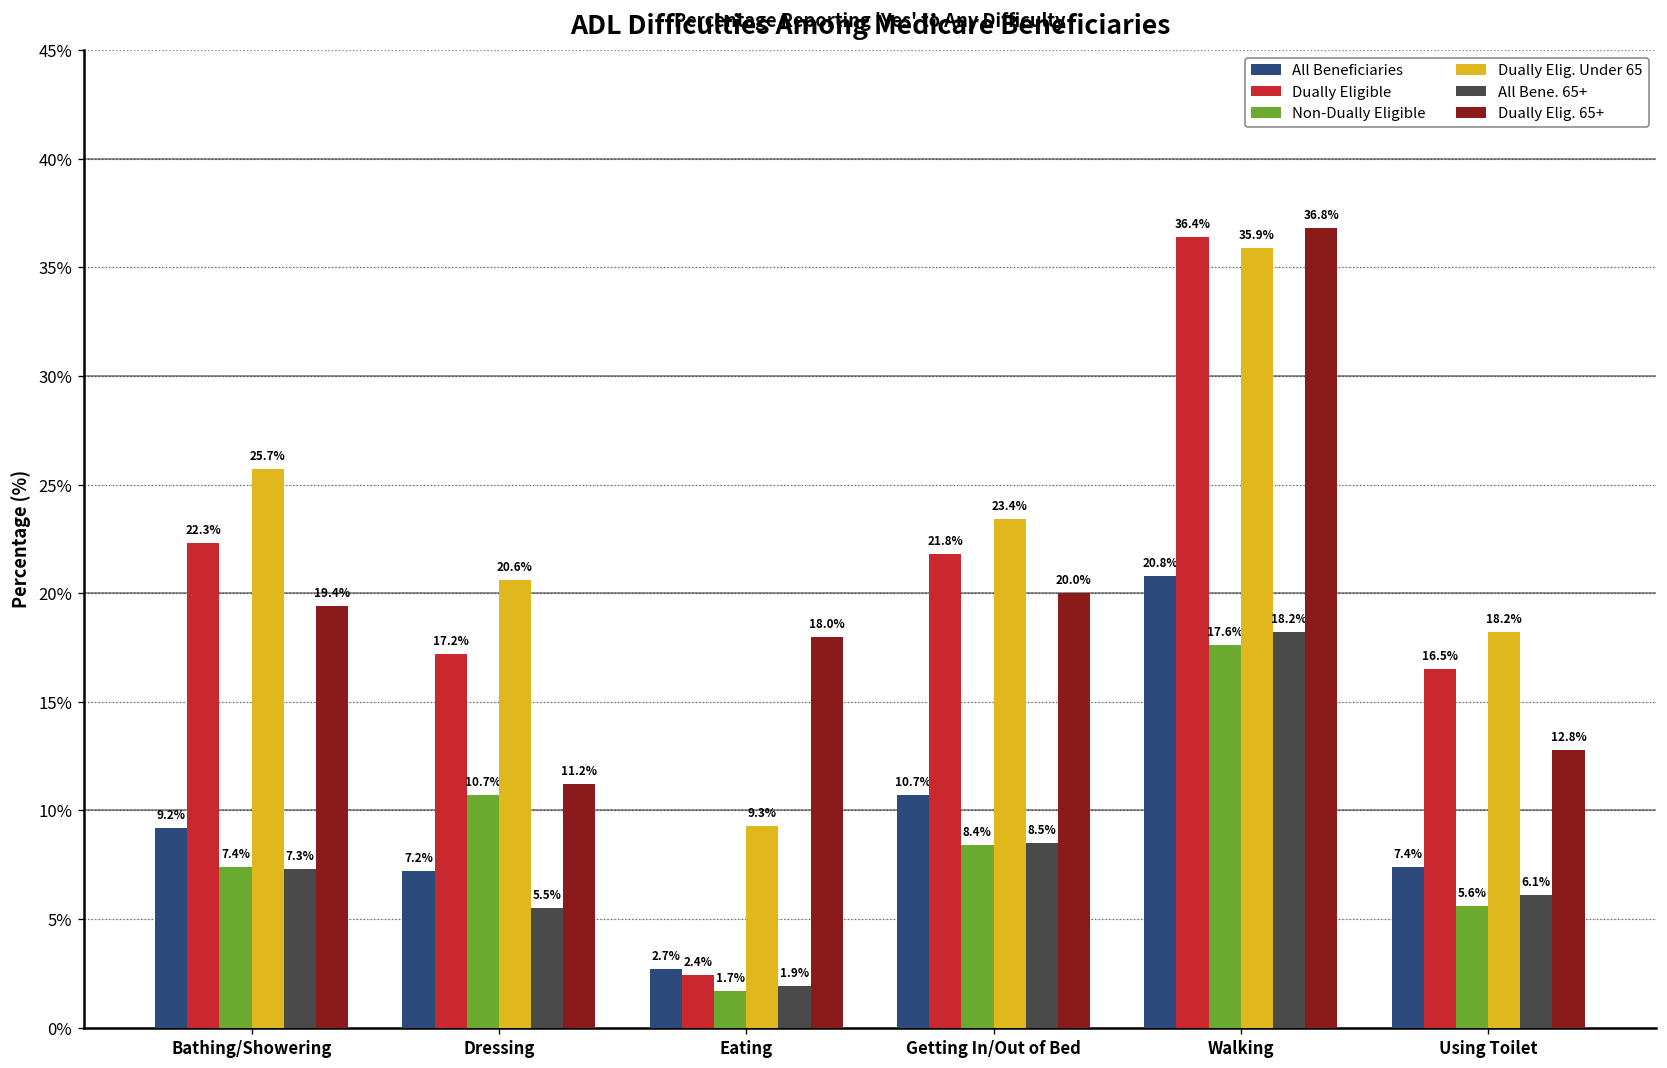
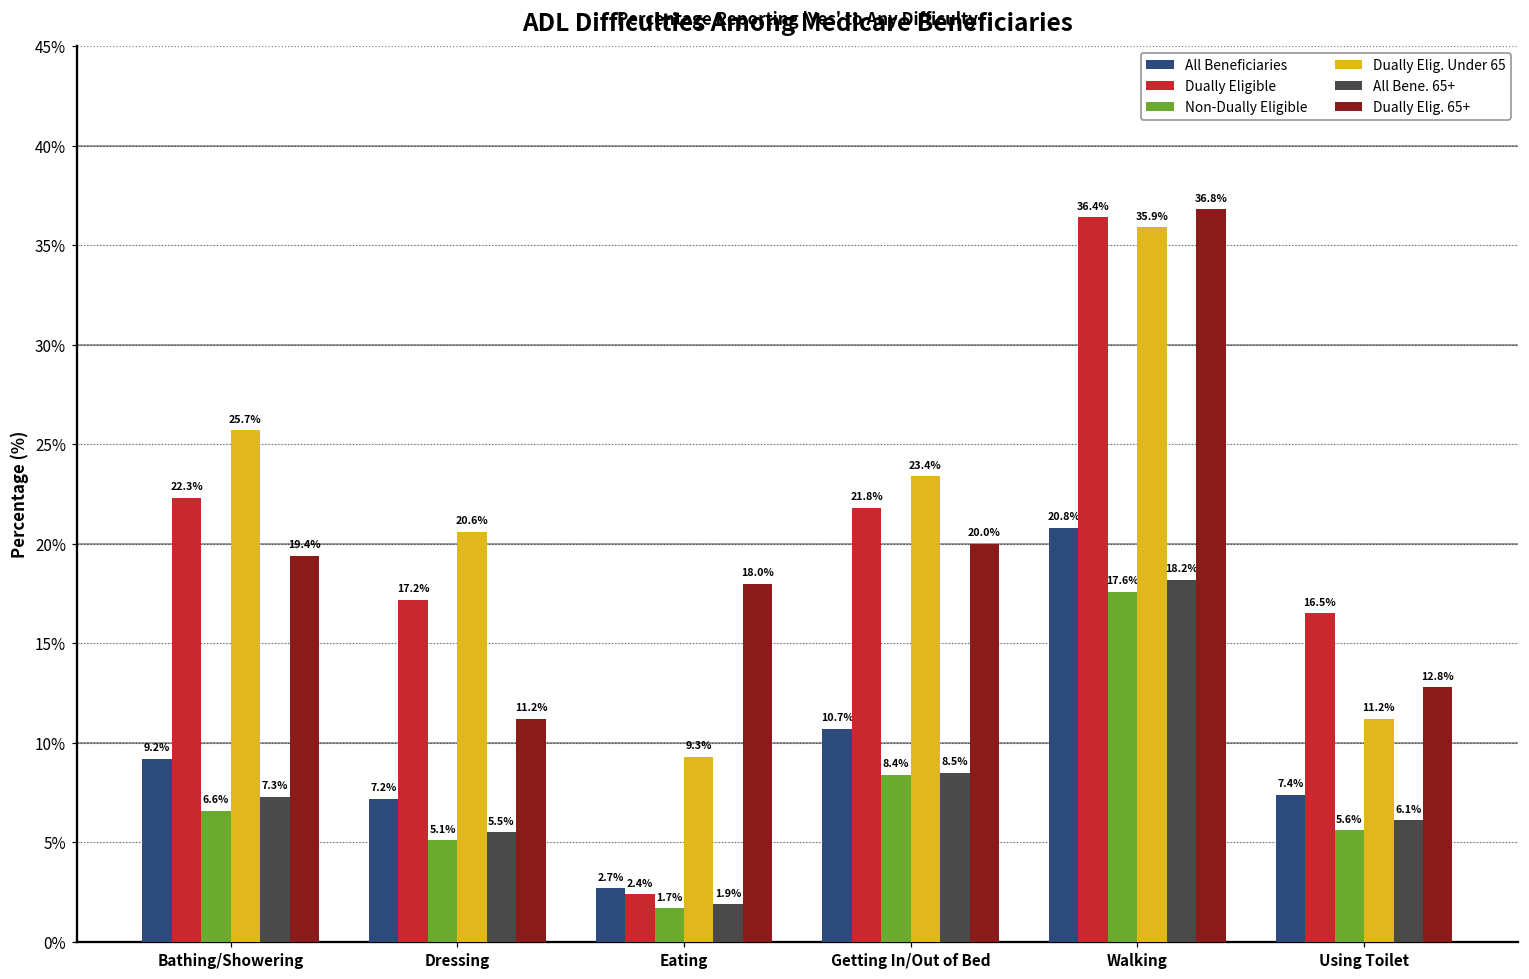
  {
    "Dually Eligible": {
      "Bathing/Showering": "22.3%",
      "Dressing": "17.2%",
      "Eating": "2.4%",
      "Getting In/Out of Bed": "21.8%",
      "Walking": "36.4%",
      "Using Toilet": "16.5%"
    },
    "Non-Dually Eligible": {
-     "Bathing/Showering": "7.4%",
-     "Dressing": "10.7%",
+     "Bathing/Showering": "6.6%",
+     "Dressing": "5.1%",
      "Eating": "1.7%",
      "Getting In/Out of Bed": "8.4%",
      "Walking": "17.6%",
      "Using Toilet": "5.6%"
    },
    "Dually Elig. Under 65": {
      "Bathing/Showering": "25.7%",
      "Dressing": "20.6%",
      "Eating": "9.3%",
      "Getting In/Out of Bed": "23.4%",
      "Walking": "35.9%",
-     "Using Toilet": "18.2%"
+     "Using Toilet": "11.2%"
    },
    "Dually Elig. 65+": {
      "Bathing/Showering": "19.4%",
      "Dressing": "11.2%",
      "Eating": "18.0%",
      "Getting In/Out of Bed": "20.0%",
      "Walking": "36.8%",
      "Using Toilet": "12.8%"
    }
  }
